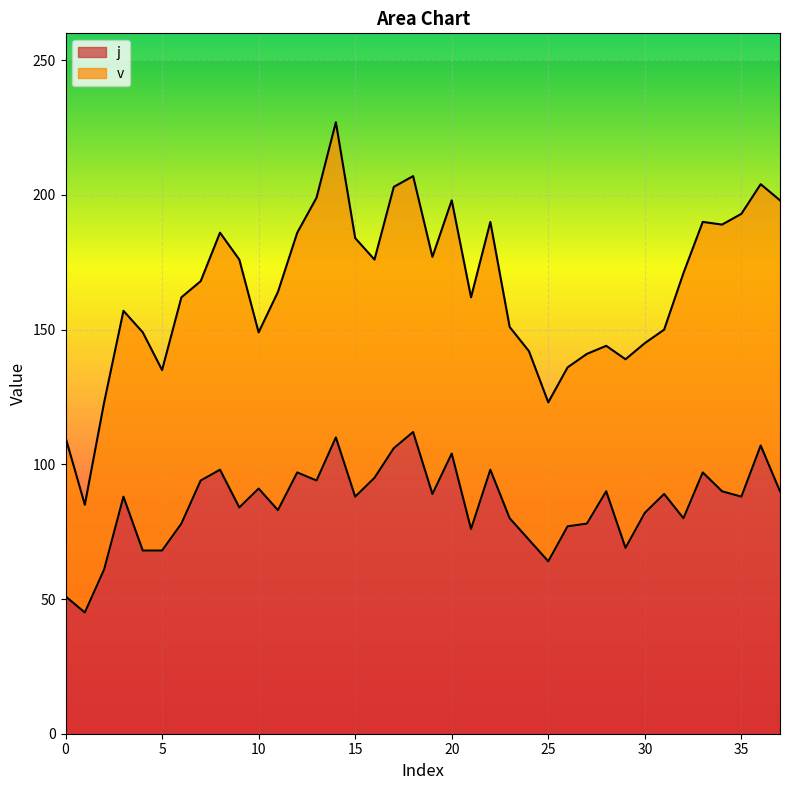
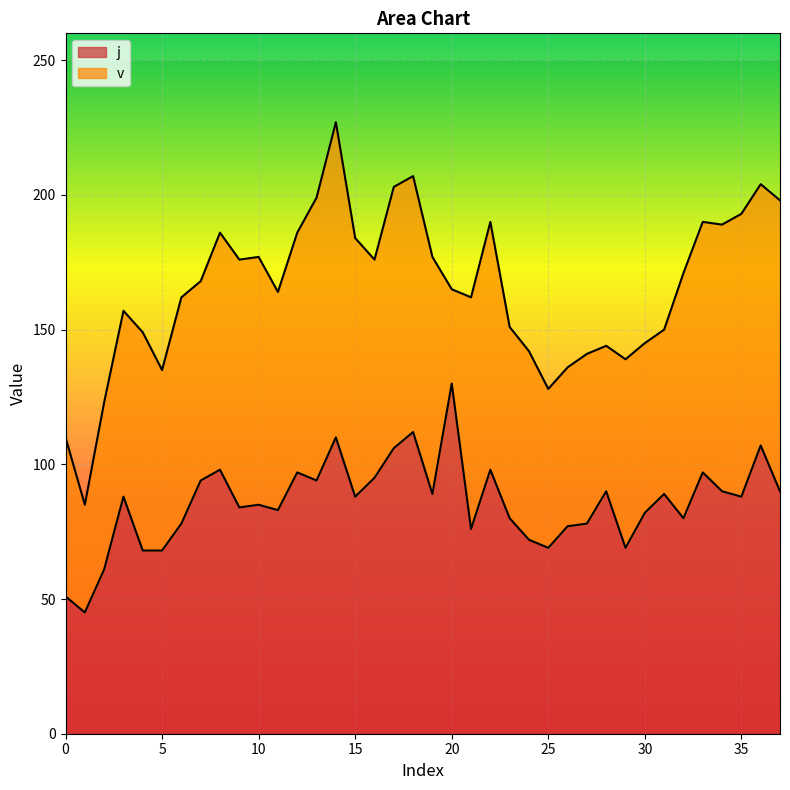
  {
    "j": {
      "0": 51,
      "5": 68,
-     "10": 91,
+     "10": 85,
      "15": 88,
-     "20": 104,
-     "25": 64,
+     "20": 130,
+     "25": 69,
      "30": 82,
      "35": 88
    },
    "v": {
      "0": 59,
      "5": 67,
-     "10": 58,
+     "10": 92,
      "15": 96,
-     "20": 94,
+     "20": 35,
      "25": 59,
      "30": 63,
      "35": 105
    }
  }
